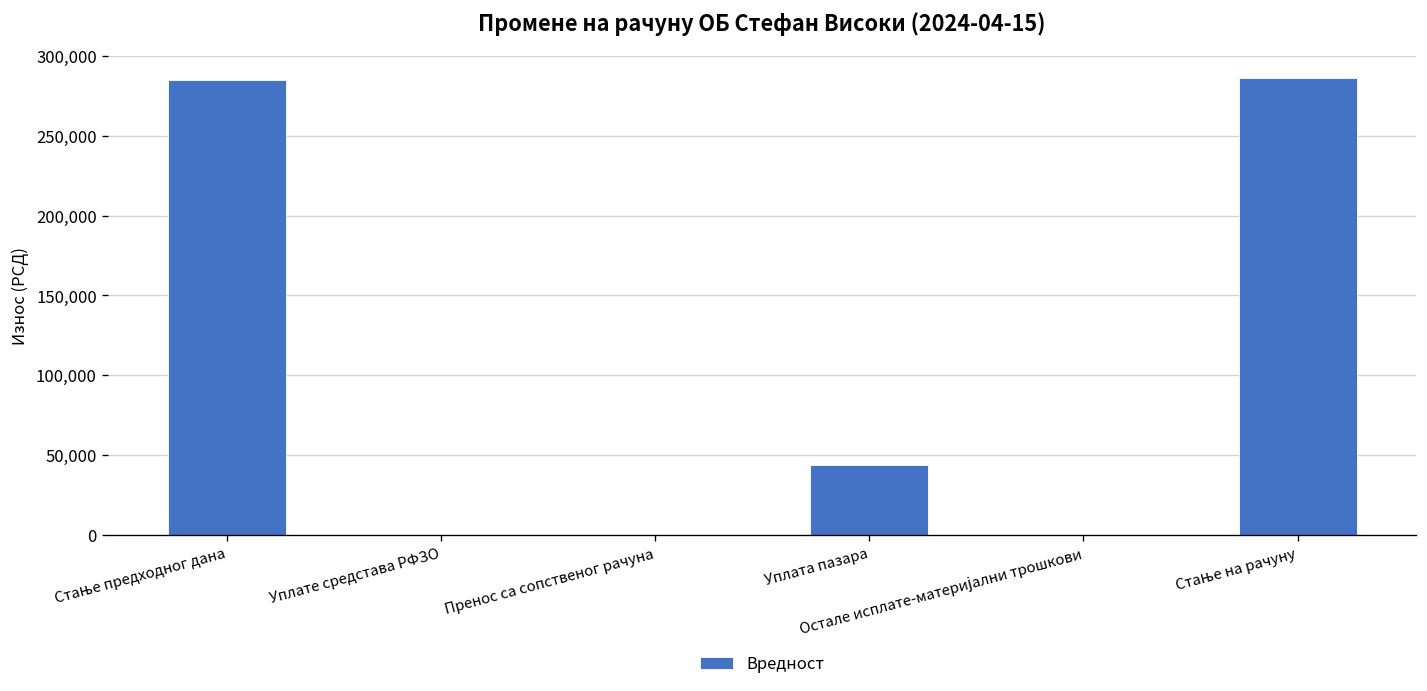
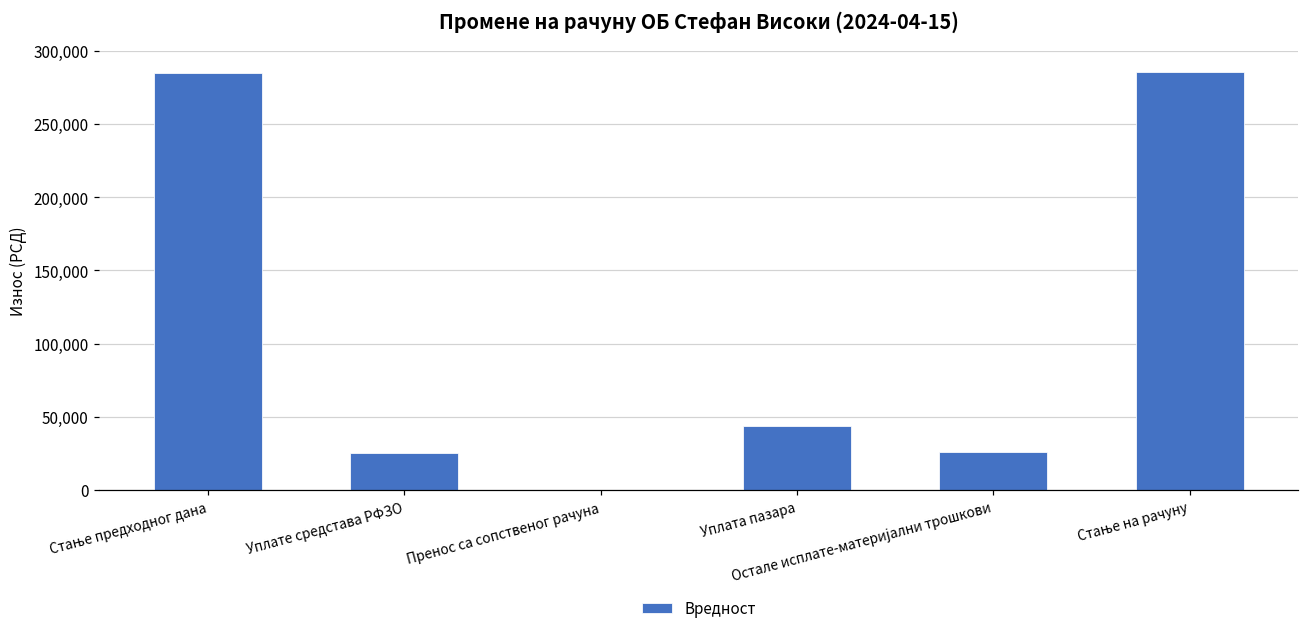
  {
    "Стање предходног дана": "285,000",
-   "Уплате средстава РФЗО": "0",
+   "Уплате средстава РФЗО": "25,000",
    "Пренос са сопственог рачуна": "0",
    "Уплата пазара": "44,000",
-   "Остале исплате-материјални трошкови": "0",
+   "Остале исплате-материјални трошкови": "26,000",
    "Стање на рачуну": "286,000"
  }
